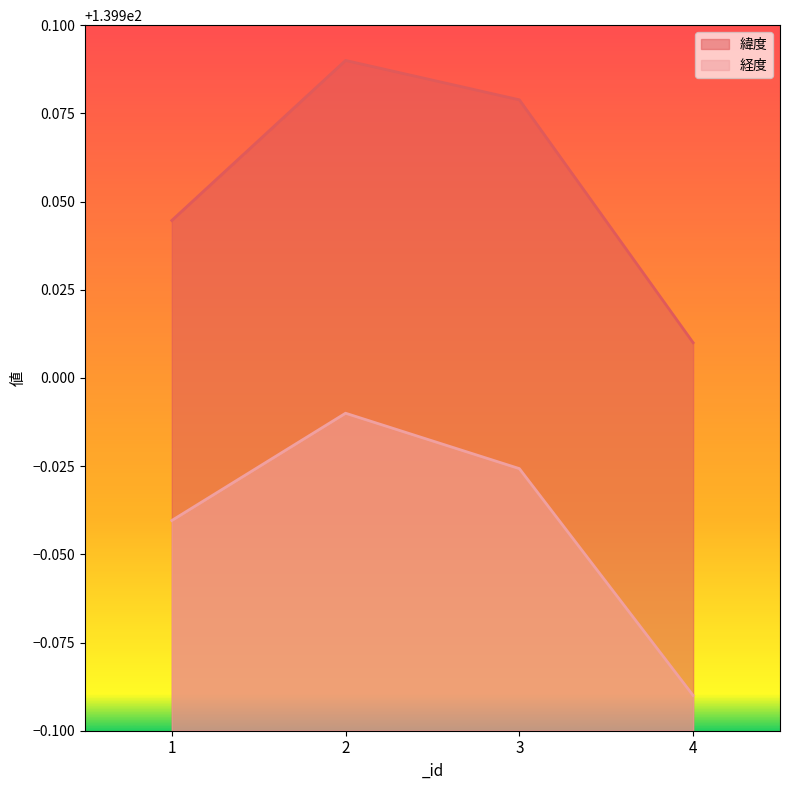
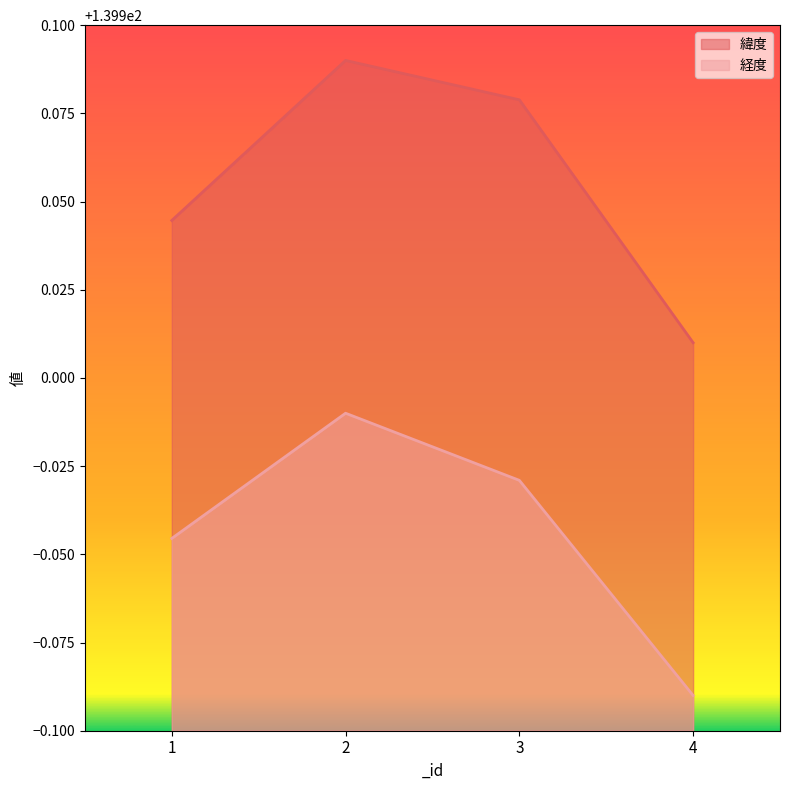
  {
    "緯度": {
      "1": 139.945,
      "2": 139.990,
      "3": 139.979,
      "4": 139.910
    },
    "経度": {
-     "1": 139.860,
+     "1": 139.855,
      "2": 139.890,
-     "3": 139.874,
+     "3": 139.871,
      "4": 139.810
    }
  }
